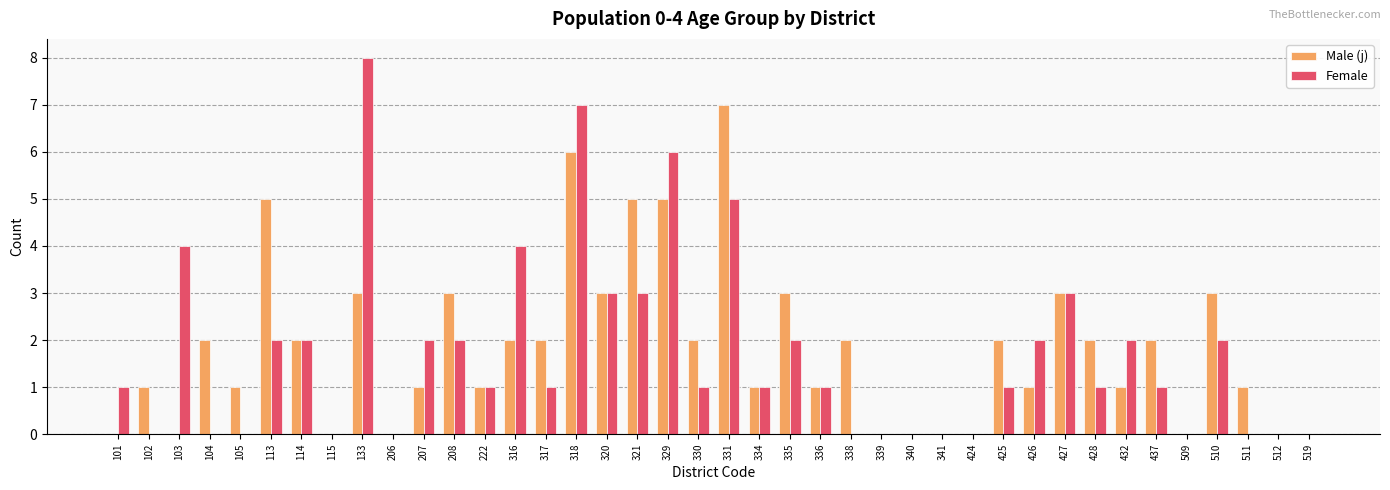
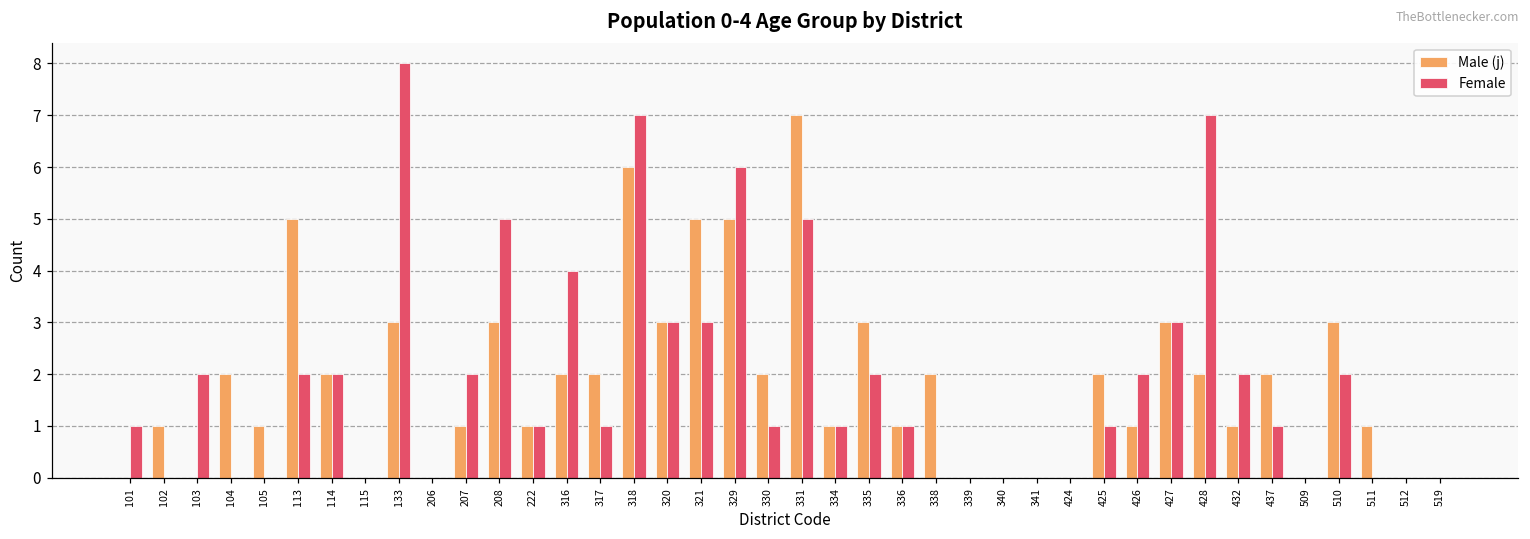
  {
    "Male (j)": {
      "101": 0,
      "102": 1,
      "103": 0,
      "104": 2,
      "105": 1,
      "113": 5,
      "114": 2,
      "115": 0,
      "133": 3,
      "206": 0,
      "207": 1,
      "208": 3,
      "222": 1,
      "316": 2,
      "317": 2,
      "318": 6,
      "320": 3,
      "321": 5,
      "329": 5,
      "330": 2,
      "331": 7,
      "334": 1,
      "335": 3,
      "336": 1,
      "338": 2,
      "339": 0,
      "340": 0,
      "341": 0,
      "424": 0,
      "425": 2,
      "426": 1,
      "427": 3,
      "428": 2,
      "432": 1,
      "437": 2,
      "509": 0,
      "510": 3,
      "511": 1,
      "512": 0,
      "519": 0
    },
    "Female": {
      "101": 1,
      "102": 0,
-     "103": 4,
+     "103": 2,
      "104": 0,
      "105": 0,
      "113": 2,
      "114": 2,
      "115": 0,
      "133": 8,
      "206": 0,
      "207": 2,
-     "208": 2,
+     "208": 5,
      "222": 1,
      "316": 4,
      "317": 1,
      "318": 7,
      "320": 3,
      "321": 3,
      "329": 6,
      "330": 1,
      "331": 5,
      "334": 1,
      "335": 2,
      "336": 1,
      "338": 0,
      "339": 0,
      "340": 0,
      "341": 0,
      "424": 0,
      "425": 1,
      "426": 2,
      "427": 3,
-     "428": 1,
+     "428": 7,
      "432": 2,
      "437": 1,
      "509": 0,
      "510": 2,
      "511": 0,
      "512": 0,
      "519": 0
    }
  }
